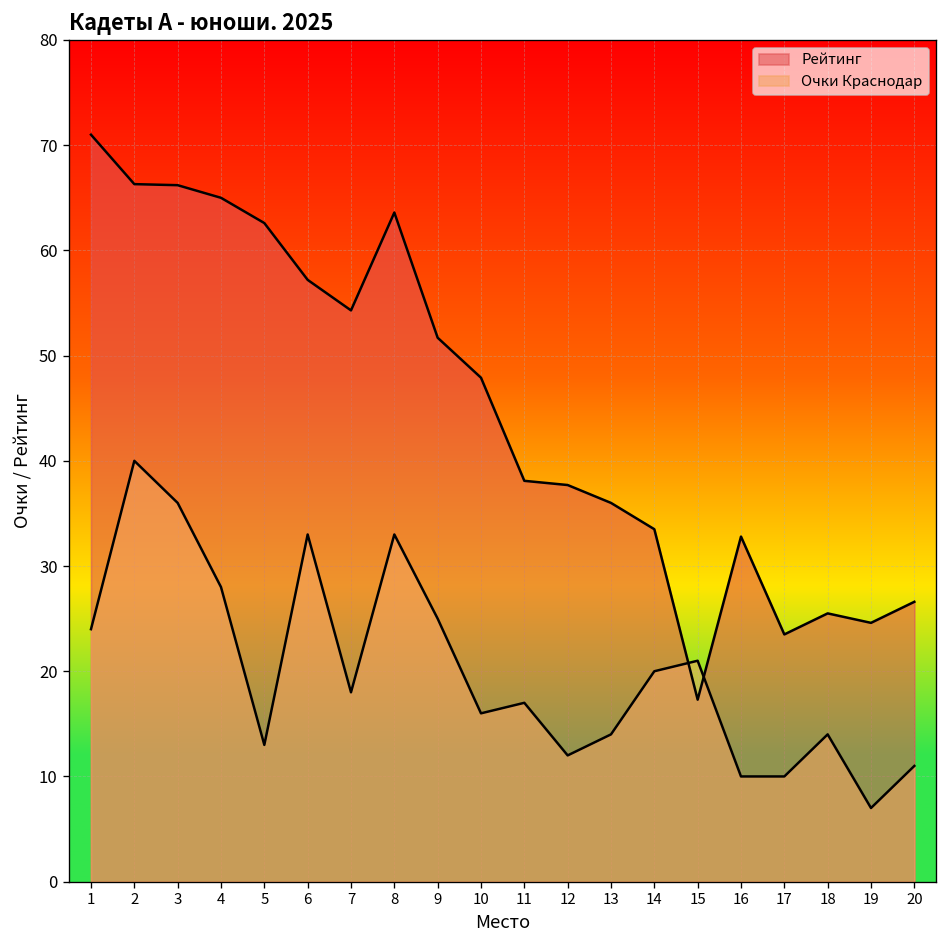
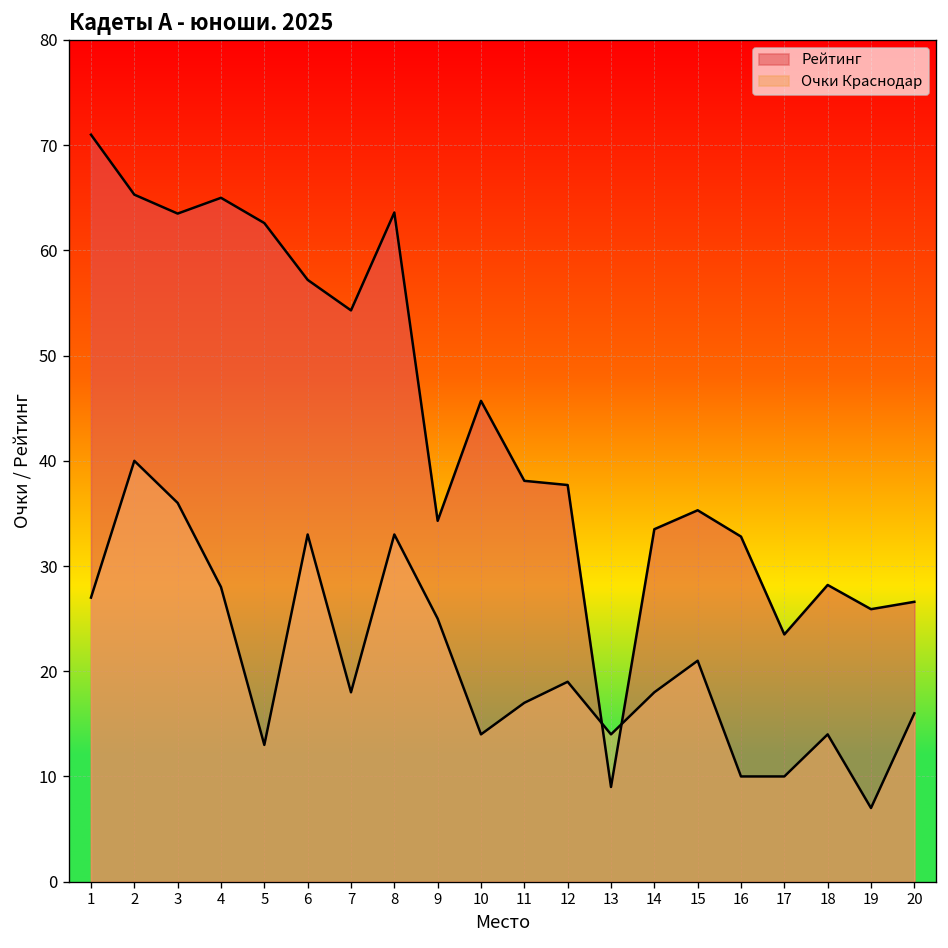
  {
    "Рейтинг": {
      "1": 71,
-     "2": 66,
-     "3": 66,
+     "2": 65,
+     "3": 64,
      "4": 65,
      "5": 63,
      "6": 57,
      "7": 54,
      "8": 64,
-     "9": 52,
-     "10": 48,
+     "9": 34,
+     "10": 46,
      "11": 38,
      "12": 38,
-     "13": 36,
+     "13": 9,
      "14": 34,
-     "15": 17,
+     "15": 35,
      "16": 33,
      "17": 24,
-     "18": 26,
-     "19": 25,
+     "18": 28,
+     "19": 26,
      "20": 27
    },
    "Очки Краснодар": {
-     "1": 24,
+     "1": 27,
      "2": 40,
      "3": 36,
      "4": 28,
      "5": 13,
      "6": 33,
      "7": 18,
      "8": 33,
      "9": 25,
-     "10": 16,
+     "10": 14,
      "11": 17,
-     "12": 12,
+     "12": 19,
      "13": 14,
-     "14": 20,
+     "14": 18,
      "15": 21,
      "16": 10,
      "17": 10,
      "18": 14,
      "19": 7,
-     "20": 11
+     "20": 16
    }
  }
